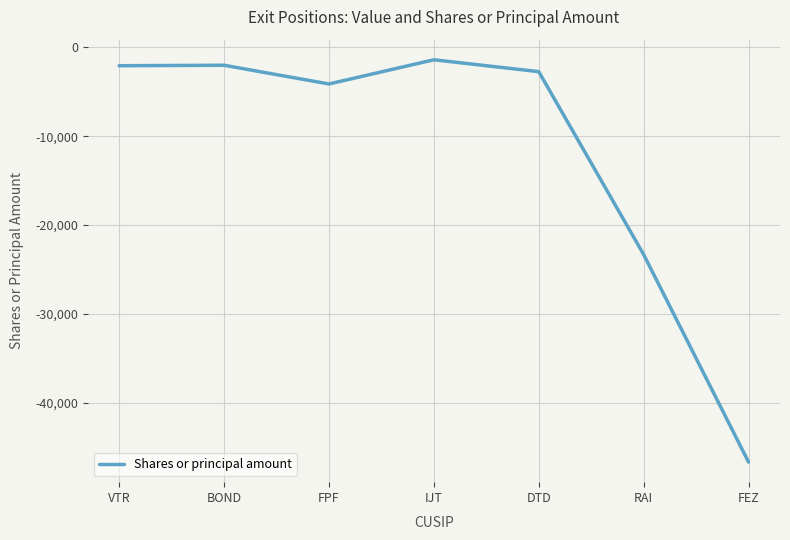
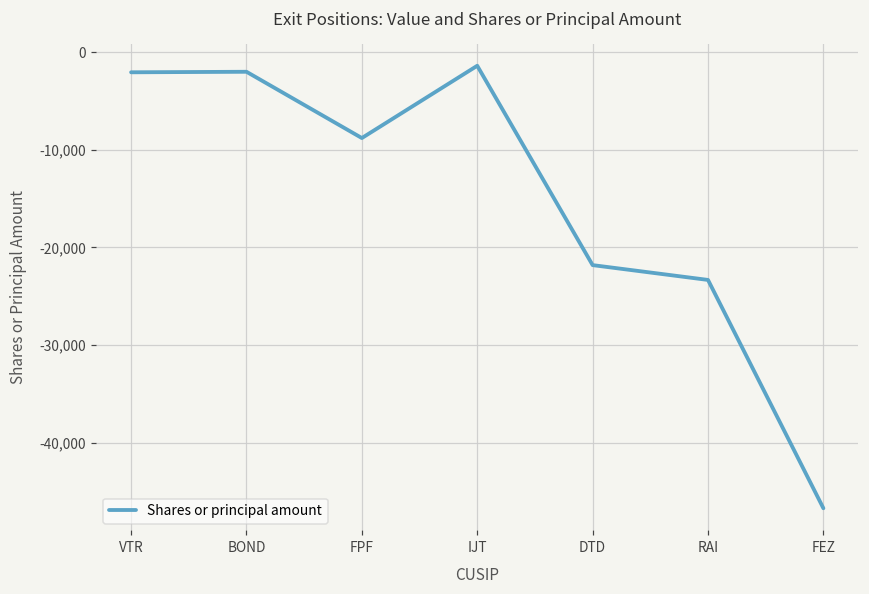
  {
    "VTR": "-2,000",
    "BOND": "-2,000",
-   "FPF": "-4,000",
+   "FPF": "-9,000",
    "IJT": "-1,000",
-   "DTD": "-3,000",
+   "DTD": "-22,000",
    "RAI": "-23,000",
    "FEZ": "-47,000"
  }
